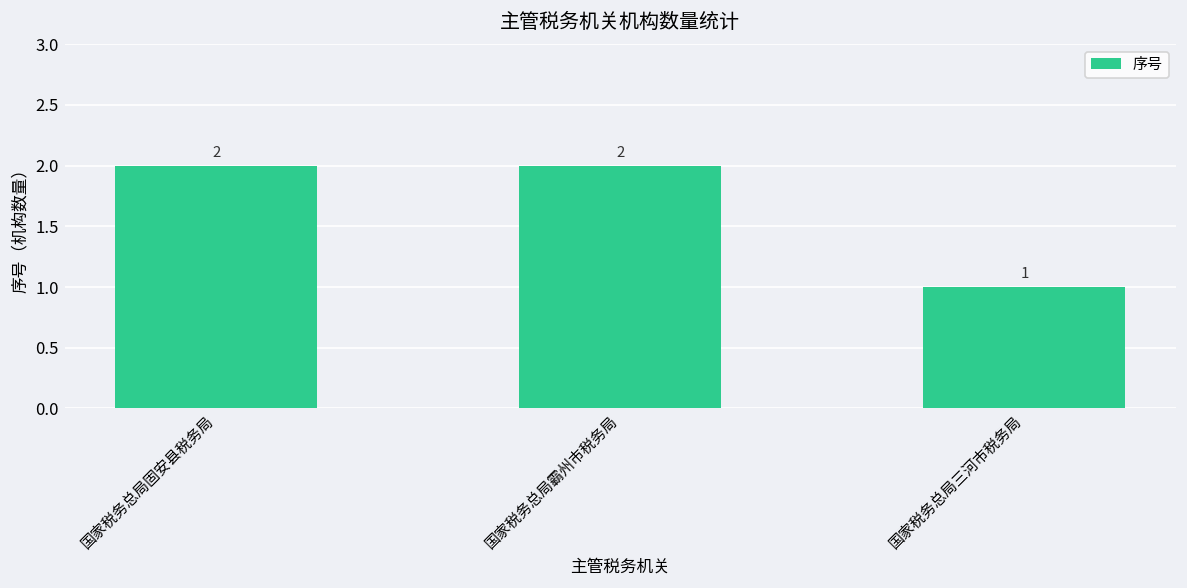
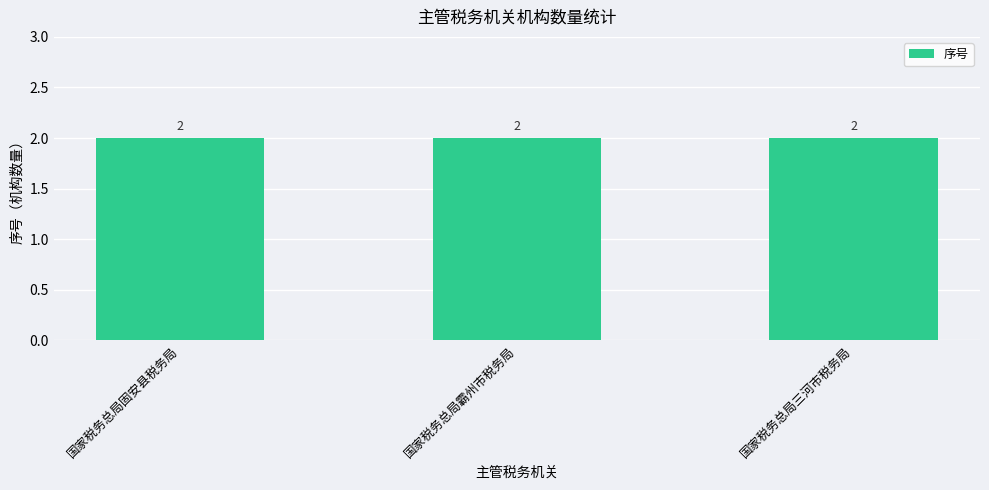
  {
    "国家税务总局固安县税务局": 2,
    "国家税务总局霸州市税务局": 2,
-   "国家税务总局三河市税务局": 1
+   "国家税务总局三河市税务局": 2
  }
